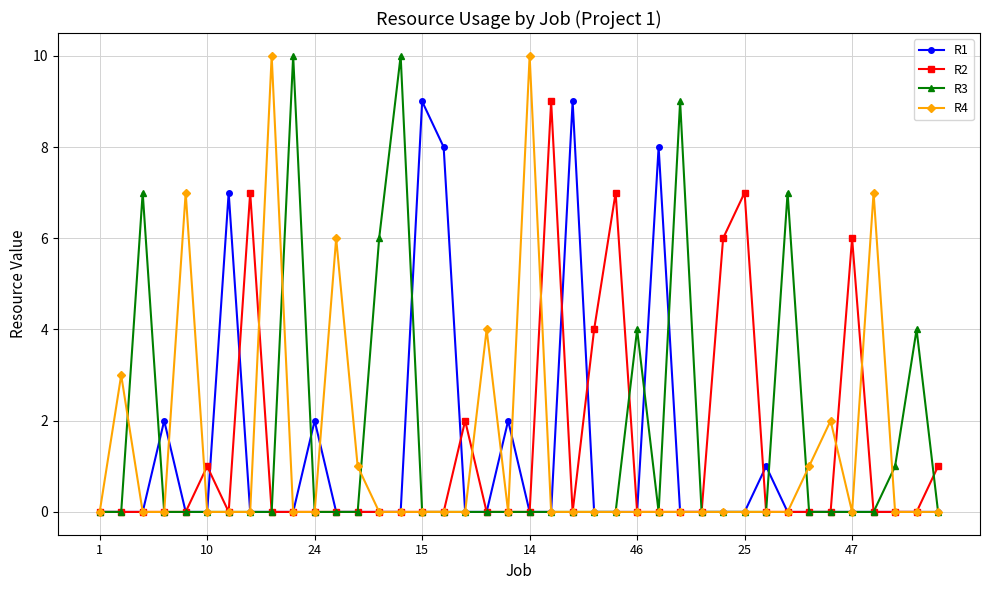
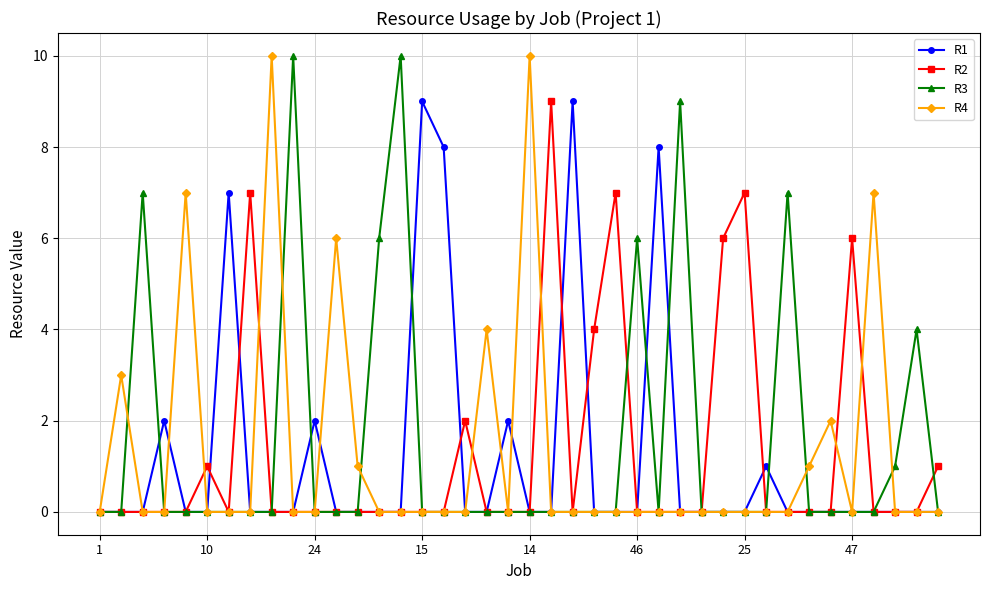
  {
    "R1": {
      "15": 9
    },
    "R2": {
      "10": 1,
      "25": 7,
      "47": 6
    },
    "R3": {
-     "46": 4
+     "46": 6
    }
  }
